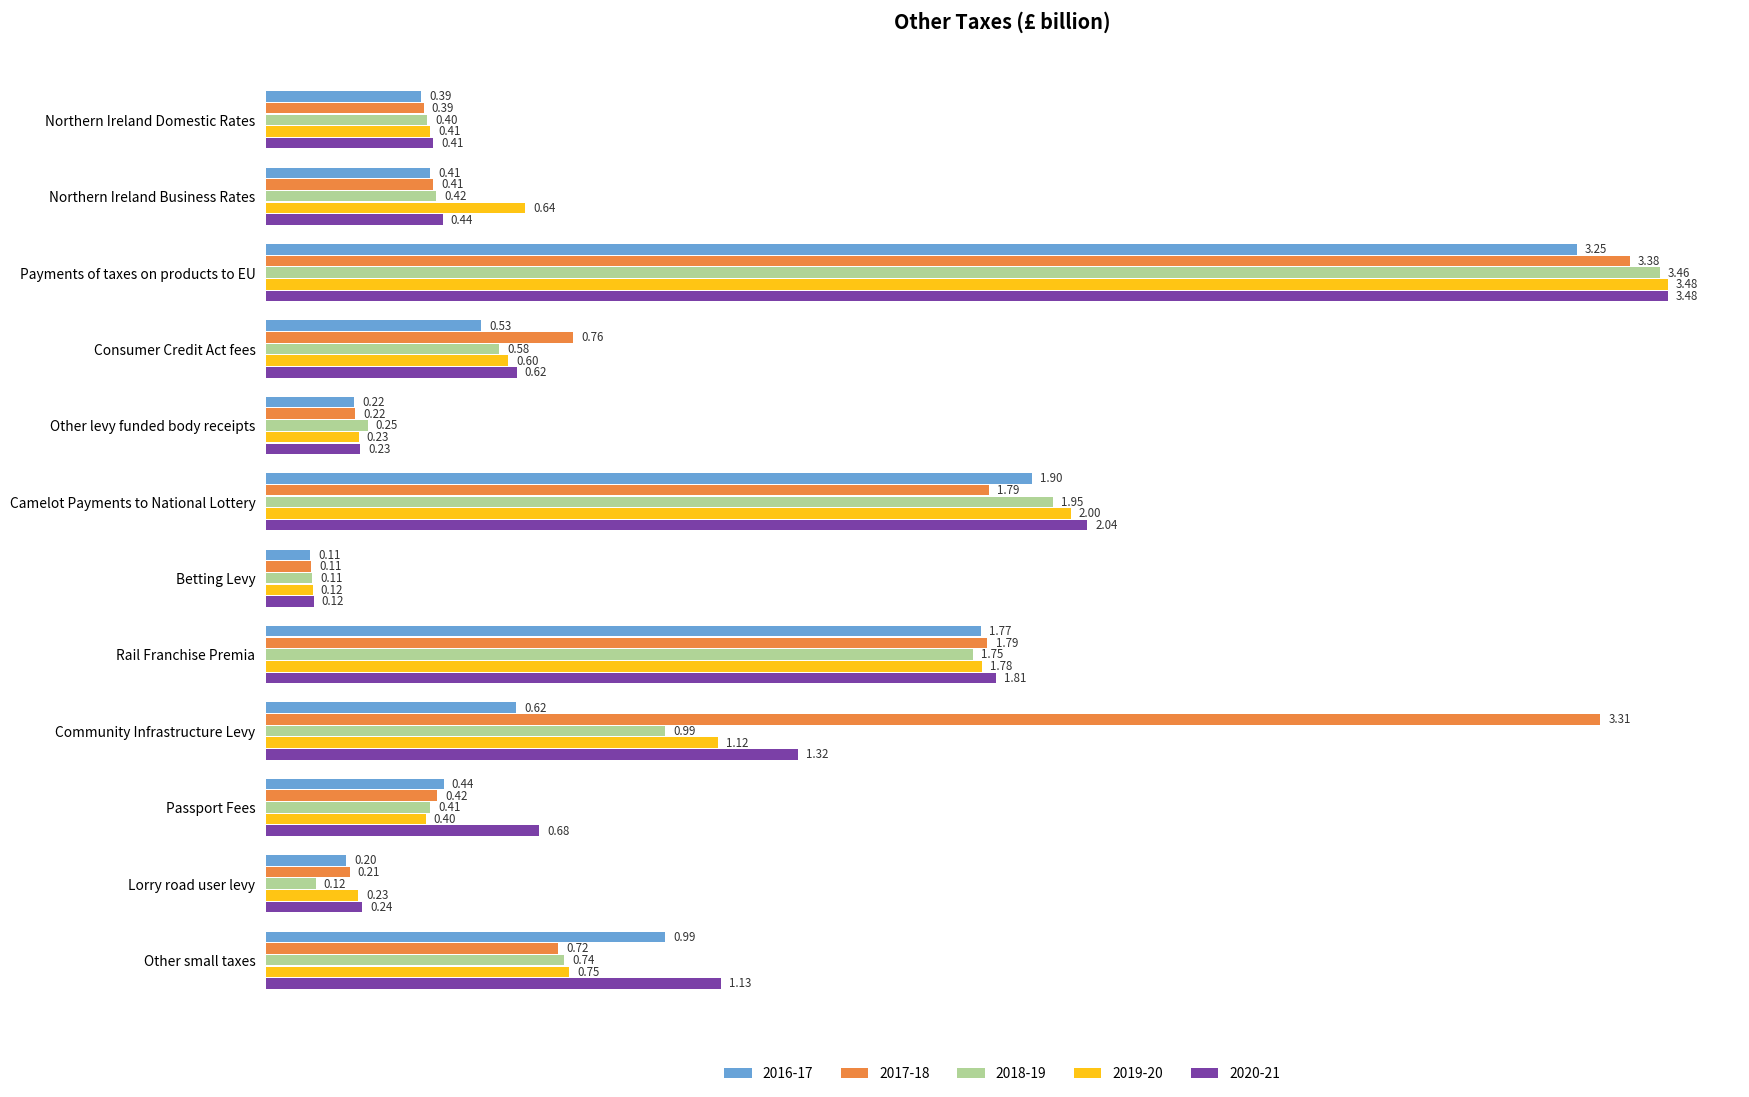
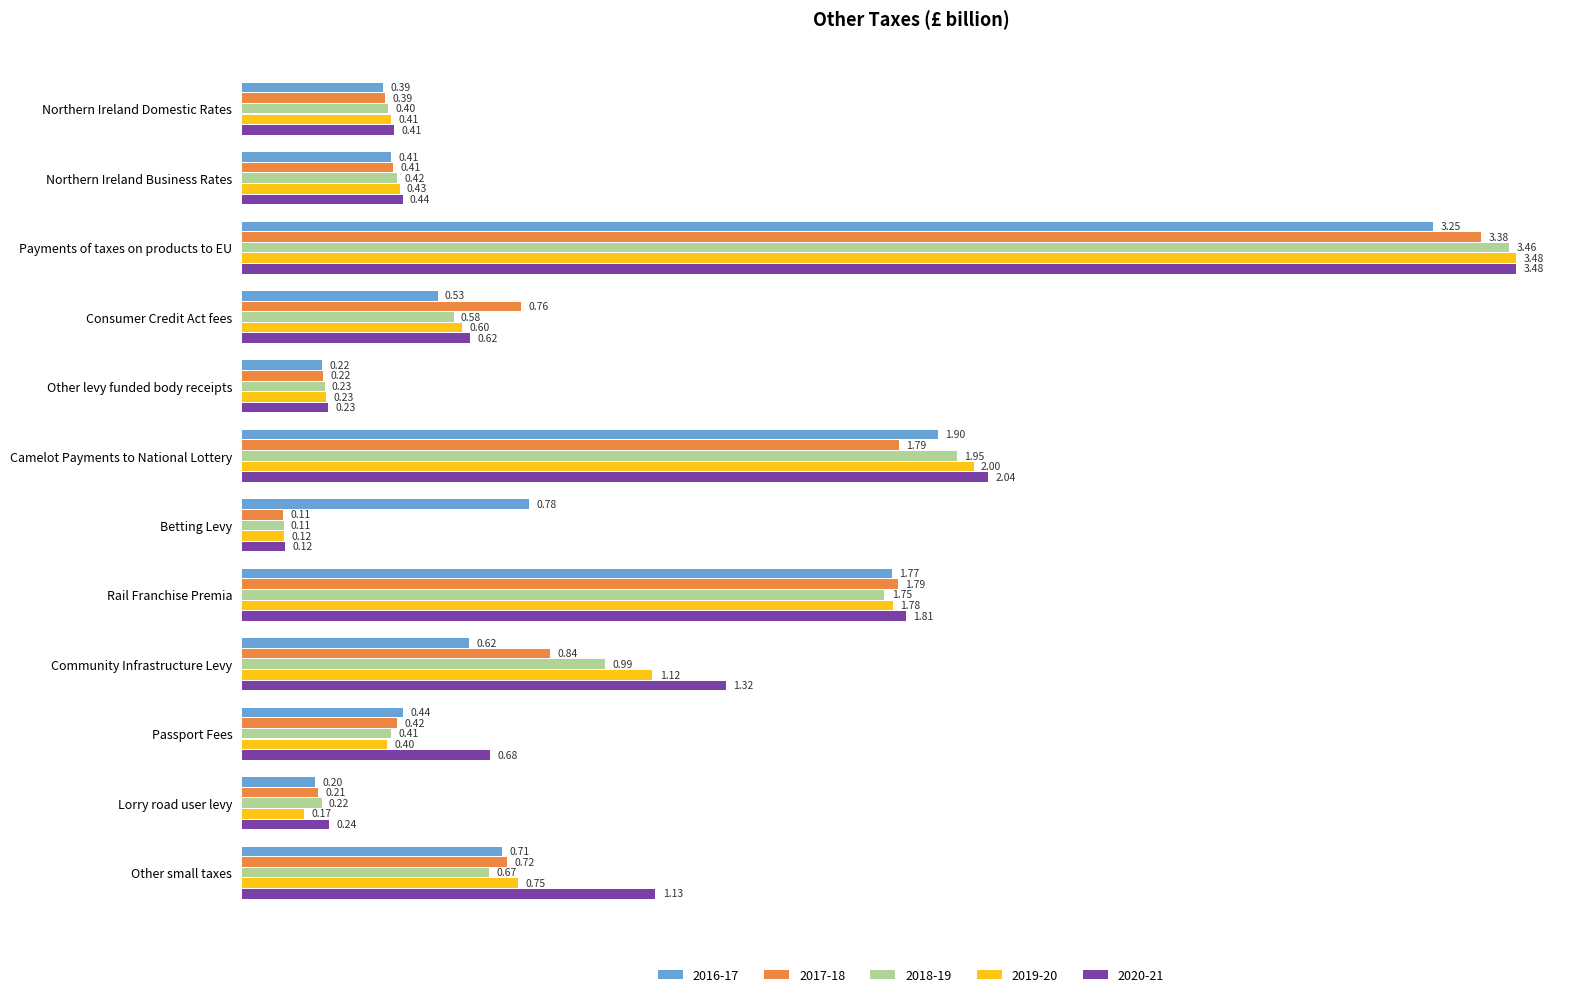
  {
    "2016-17": {
      "Northern Ireland Domestic Rates": 0.39,
      "Northern Ireland Business Rates": 0.41,
      "Payments of taxes on products to EU": 3.25,
      "Consumer Credit Act fees": 0.53,
      "Other levy funded body receipts": 0.22,
      "Camelot Payments to National Lottery": 1.90,
-     "Betting Levy": 0.11,
+     "Betting Levy": 0.78,
      "Rail Franchise Premia": 1.77,
      "Community Infrastructure Levy": 0.62,
      "Passport Fees": 0.44,
      "Lorry road user levy": 0.20,
-     "Other small taxes": 0.99
+     "Other small taxes": 0.71
    },
    "2017-18": {
      "Northern Ireland Domestic Rates": 0.39,
      "Northern Ireland Business Rates": 0.41,
      "Payments of taxes on products to EU": 3.38,
      "Consumer Credit Act fees": 0.76,
      "Other levy funded body receipts": 0.22,
      "Camelot Payments to National Lottery": 1.79,
      "Betting Levy": 0.11,
      "Rail Franchise Premia": 1.79,
-     "Community Infrastructure Levy": 3.31,
+     "Community Infrastructure Levy": 0.84,
      "Passport Fees": 0.42,
      "Lorry road user levy": 0.21,
      "Other small taxes": 0.72
    },
    "2018-19": {
      "Northern Ireland Domestic Rates": 0.40,
      "Northern Ireland Business Rates": 0.42,
      "Payments of taxes on products to EU": 3.46,
      "Consumer Credit Act fees": 0.58,
-     "Other levy funded body receipts": 0.25,
+     "Other levy funded body receipts": 0.23,
      "Camelot Payments to National Lottery": 1.95,
      "Betting Levy": 0.11,
      "Rail Franchise Premia": 1.75,
      "Community Infrastructure Levy": 0.99,
      "Passport Fees": 0.41,
-     "Lorry road user levy": 0.12,
-     "Other small taxes": 0.74
+     "Lorry road user levy": 0.22,
+     "Other small taxes": 0.67
    },
    "2019-20": {
      "Northern Ireland Domestic Rates": 0.41,
-     "Northern Ireland Business Rates": 0.64,
+     "Northern Ireland Business Rates": 0.43,
      "Payments of taxes on products to EU": 3.48,
      "Consumer Credit Act fees": 0.60,
      "Other levy funded body receipts": 0.23,
      "Camelot Payments to National Lottery": 2.00,
      "Betting Levy": 0.12,
      "Rail Franchise Premia": 1.78,
      "Community Infrastructure Levy": 1.12,
      "Passport Fees": 0.40,
-     "Lorry road user levy": 0.23,
+     "Lorry road user levy": 0.17,
      "Other small taxes": 0.75
    },
    "2020-21": {
      "Northern Ireland Domestic Rates": 0.41,
      "Northern Ireland Business Rates": 0.44,
      "Payments of taxes on products to EU": 3.48,
      "Consumer Credit Act fees": 0.62,
      "Other levy funded body receipts": 0.23,
      "Camelot Payments to National Lottery": 2.04,
      "Betting Levy": 0.12,
      "Rail Franchise Premia": 1.81,
      "Community Infrastructure Levy": 1.32,
      "Passport Fees": 0.68,
      "Lorry road user levy": 0.24,
      "Other small taxes": 1.13
    }
  }
